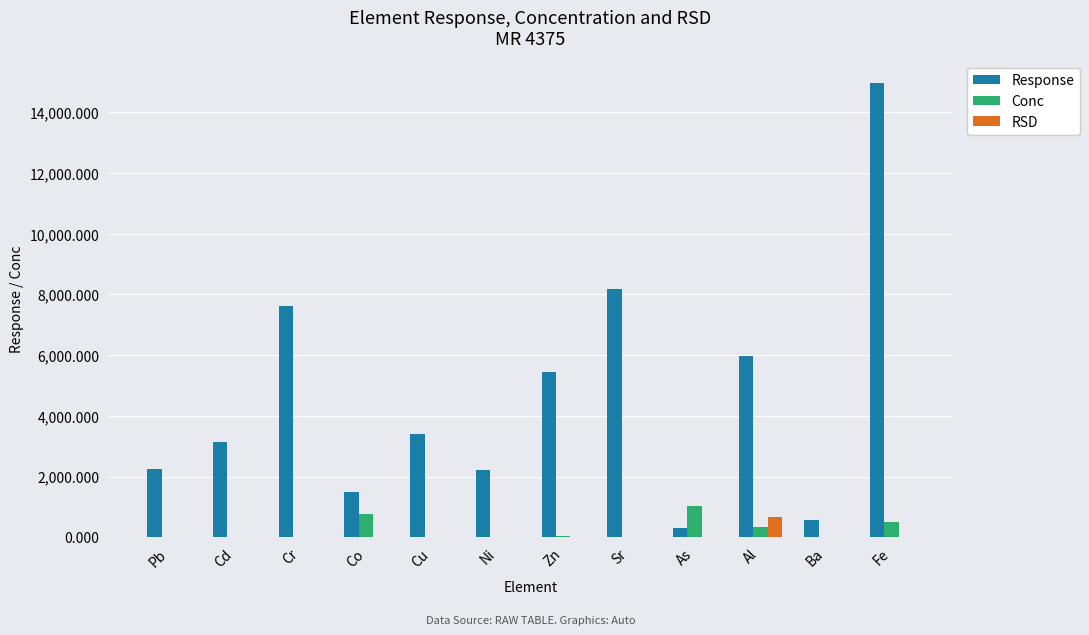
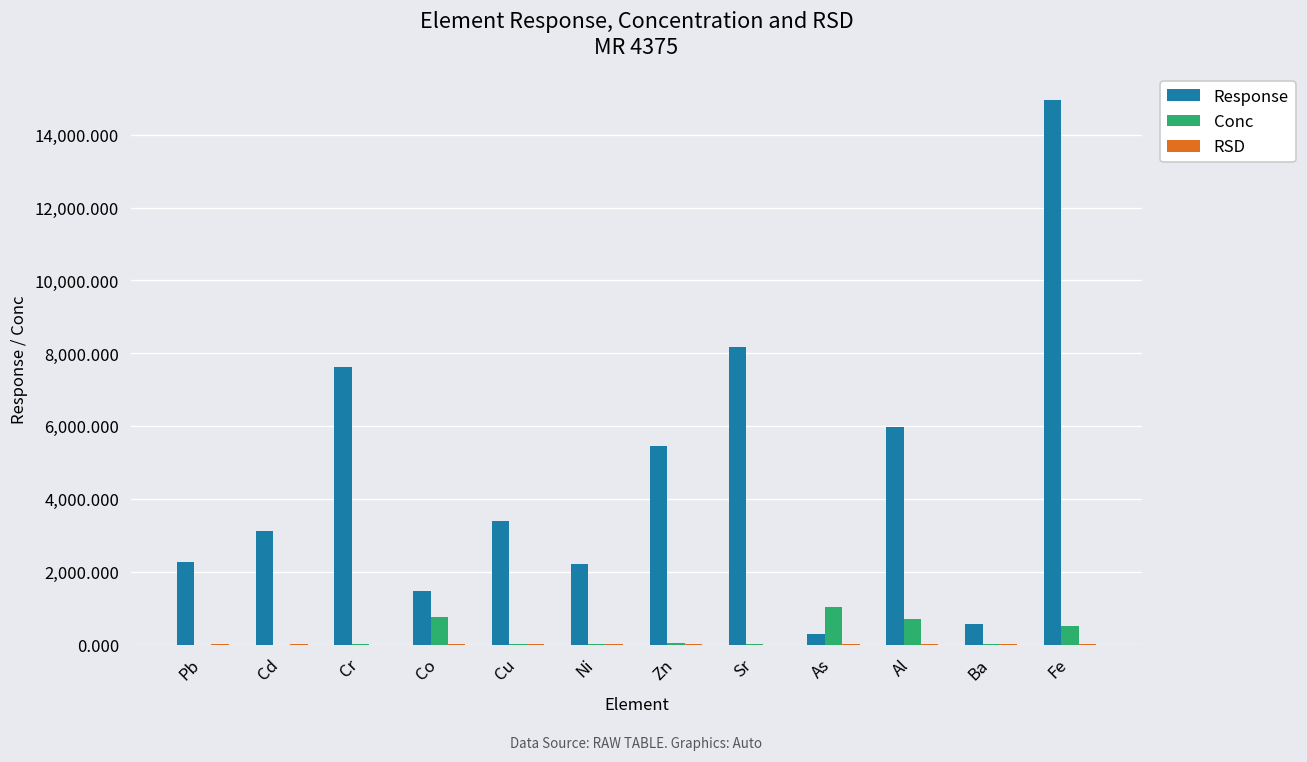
  {
    "Response": {
      "Pb": "2,300",
      "Cd": "3,100",
      "Cr": "7,600",
      "Co": "1,500",
      "Cu": "3,400",
      "Ni": "2,200",
      "Zn": "5,400",
      "Sr": "8,200",
      "As": "300",
      "Al": "6,000",
      "Ba": "600",
      "Fe": "14,900"
    },
    "Conc": {
      "Co": "800",
      "As": "1,000",
-     "Al": "300",
+     "Al": "700",
      "Fe": "500"
    },
    "RSD": {
-     "Al": "700"
+     "Al": "0"
    }
  }
